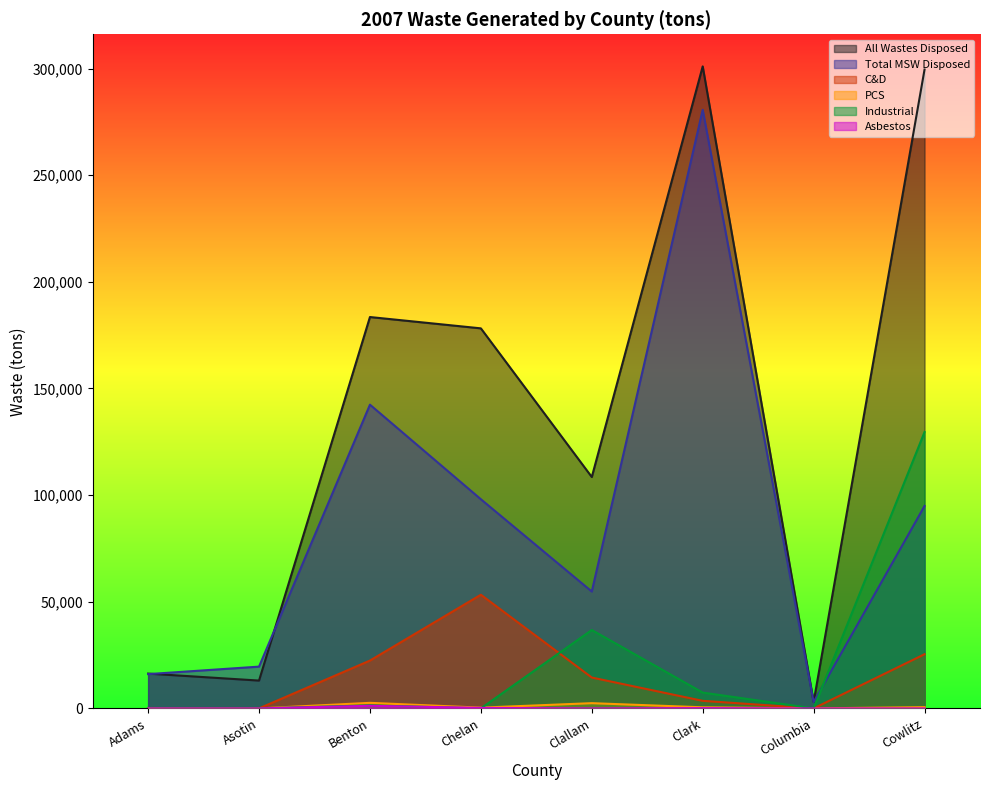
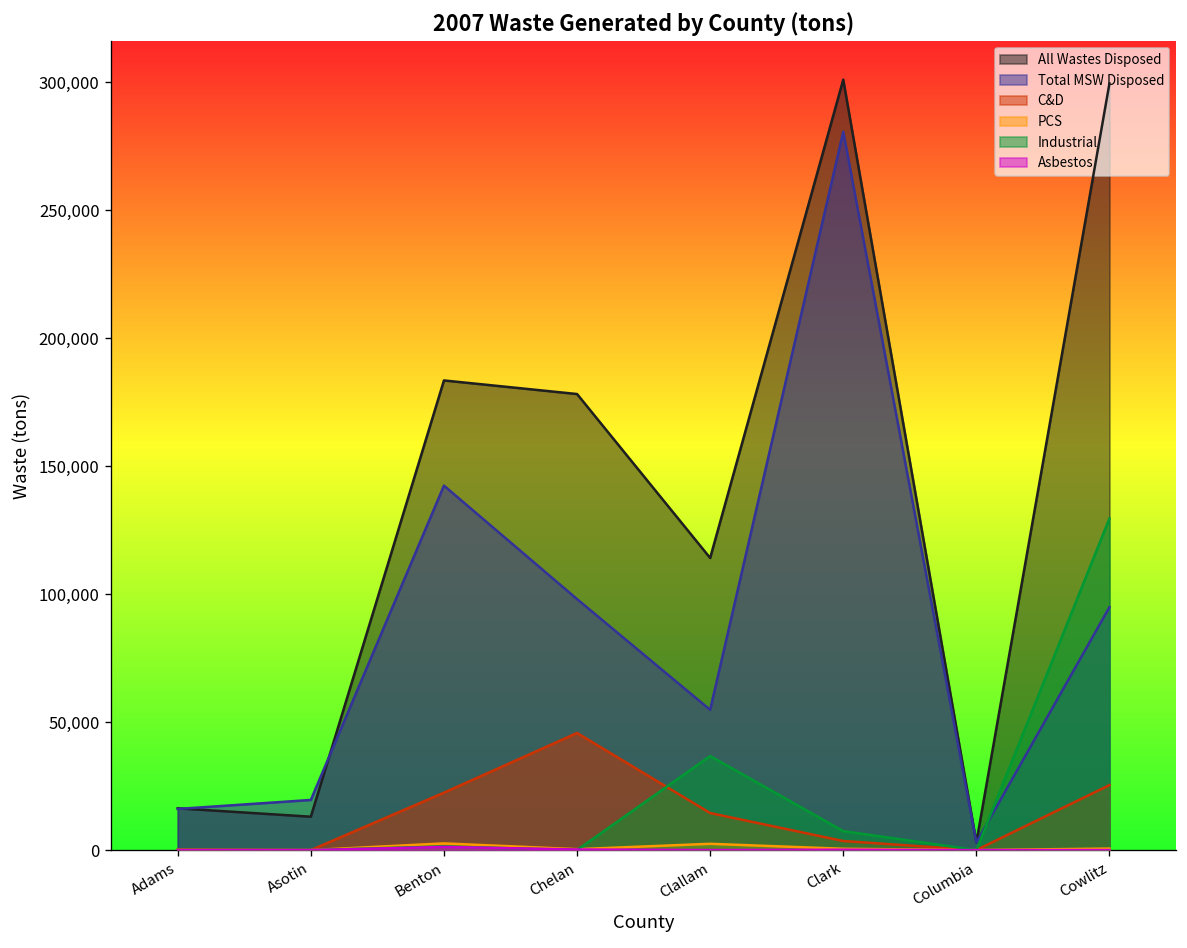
  {
    "All Wastes Disposed": {
      "Asotin": "13,000",
      "Benton": "184,000",
      "Chelan": "178,000",
-     "Clallam": "108,000",
+     "Clallam": "114,000",
      "Clark": "301,000"
    },
    "Total MSW Disposed": {
      "Asotin": "20,000",
      "Benton": "142,000",
      "Chelan": "98,000",
      "Clallam": "55,000",
      "Clark": "281,000",
      "Cowlitz": "95,000"
    },
    "C&D": {
      "Benton": "22,000",
-     "Chelan": "53,000",
+     "Chelan": "46,000",
      "Clallam": "14,000",
      "Clark": "4,000",
      "Cowlitz": "25,000"
    },
    "PCS": {
      "Clallam": "2,000"
    },
    "Industrial": {
      "Clallam": "37,000",
      "Clark": "7,000",
      "Cowlitz": "130,000"
    },
    "Asbestos": {
      "Clallam": "0"
    }
  }
